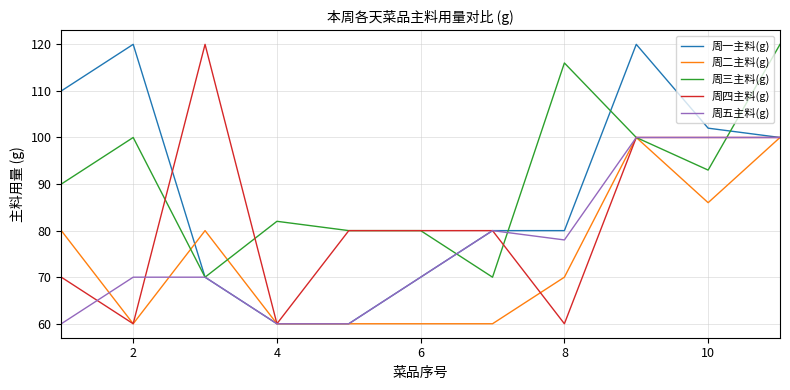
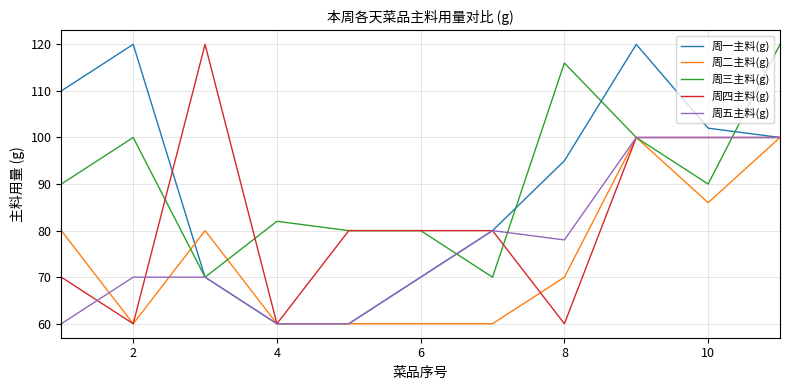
  {
    "周一主料(g)": {
      "2": 120,
-     "8": 80,
+     "8": 95,
      "10": 102
    },
    "周二主料(g)": {
      "6": 60,
      "8": 70,
      "10": 86
    },
    "周三主料(g)": {
      "2": 100,
      "4": 82,
      "8": 116,
-     "10": 93
+     "10": 90
    },
    "周四主料(g)": {
      "8": 60
    },
    "周五主料(g)": {
      "2": 70,
      "8": 78
    }
  }
